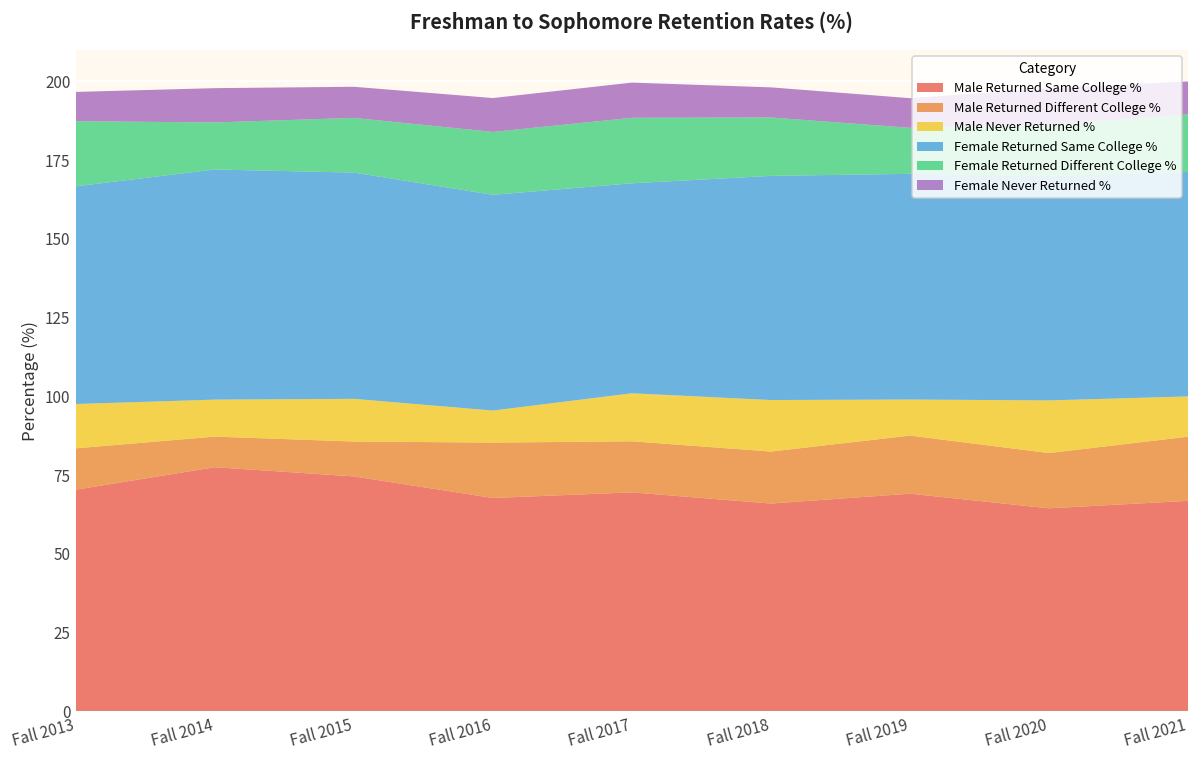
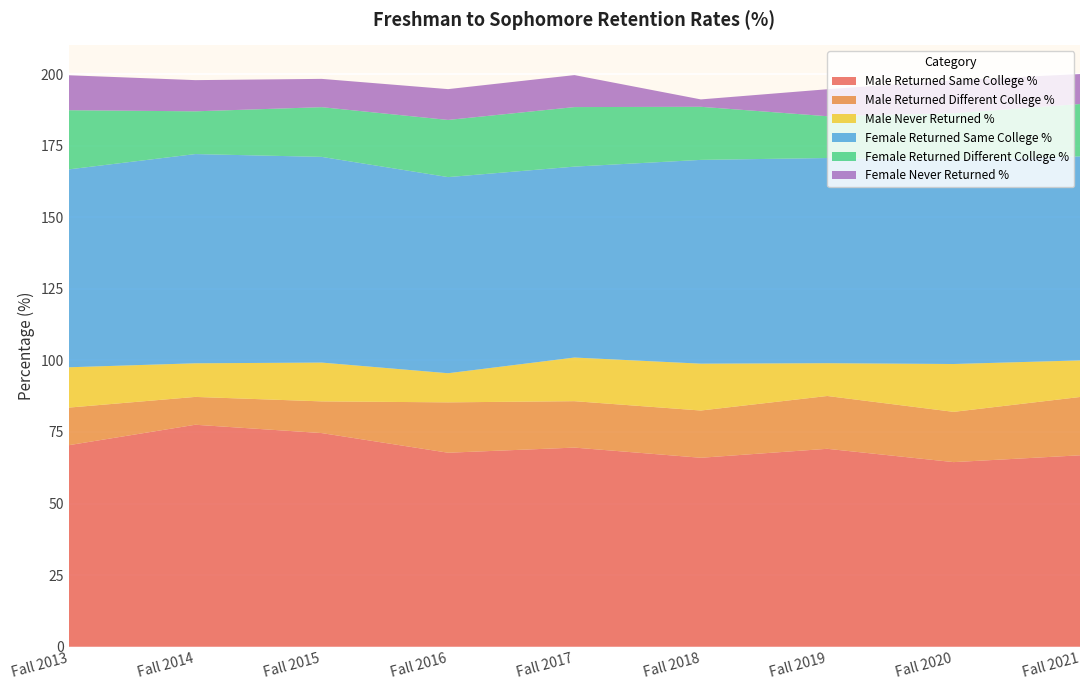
  {
    "Male Never Returned %": {
      "Fall 2013": 14,
      "Fall 2014": 12,
      "Fall 2015": 14,
      "Fall 2016": 10,
      "Fall 2017": 15,
      "Fall 2018": 16,
      "Fall 2019": 11,
      "Fall 2020": 17,
      "Fall 2021": 13
    },
    "Female Returned Same College %": {
      "Fall 2013": 69,
      "Fall 2014": 73,
      "Fall 2015": 72,
      "Fall 2016": 68,
      "Fall 2017": 67,
      "Fall 2018": 71,
      "Fall 2019": 72,
      "Fall 2021": 71
    },
    "Female Returned Different College %": {
      "Fall 2013": 21,
      "Fall 2014": 15,
      "Fall 2015": 17,
      "Fall 2016": 20,
      "Fall 2017": 21,
      "Fall 2018": 19,
      "Fall 2019": 15,
      "Fall 2021": 18
    },
    "Female Never Returned %": {
-     "Fall 2013": 9,
+     "Fall 2013": 12,
      "Fall 2014": 11,
      "Fall 2015": 10,
      "Fall 2016": 11,
      "Fall 2017": 11,
-     "Fall 2018": 10,
+     "Fall 2018": 3,
      "Fall 2019": 9,
      "Fall 2021": 10
    }
  }
